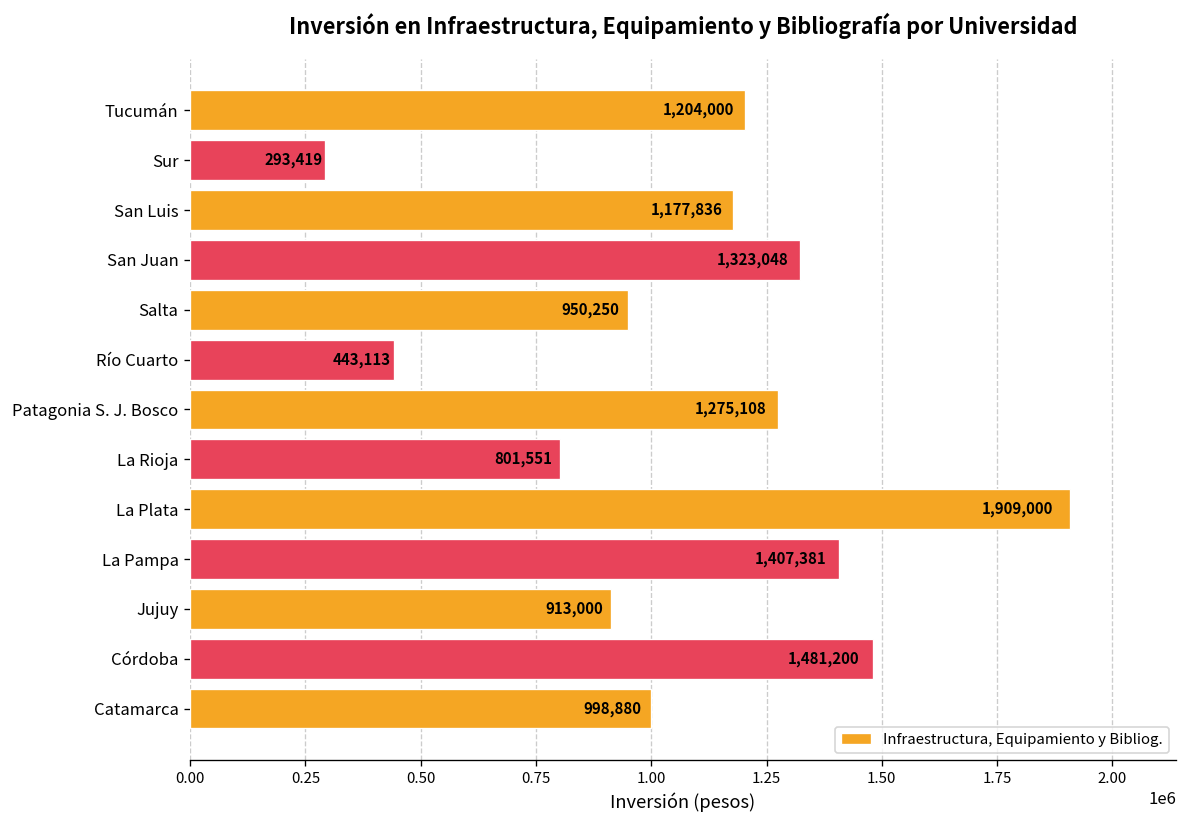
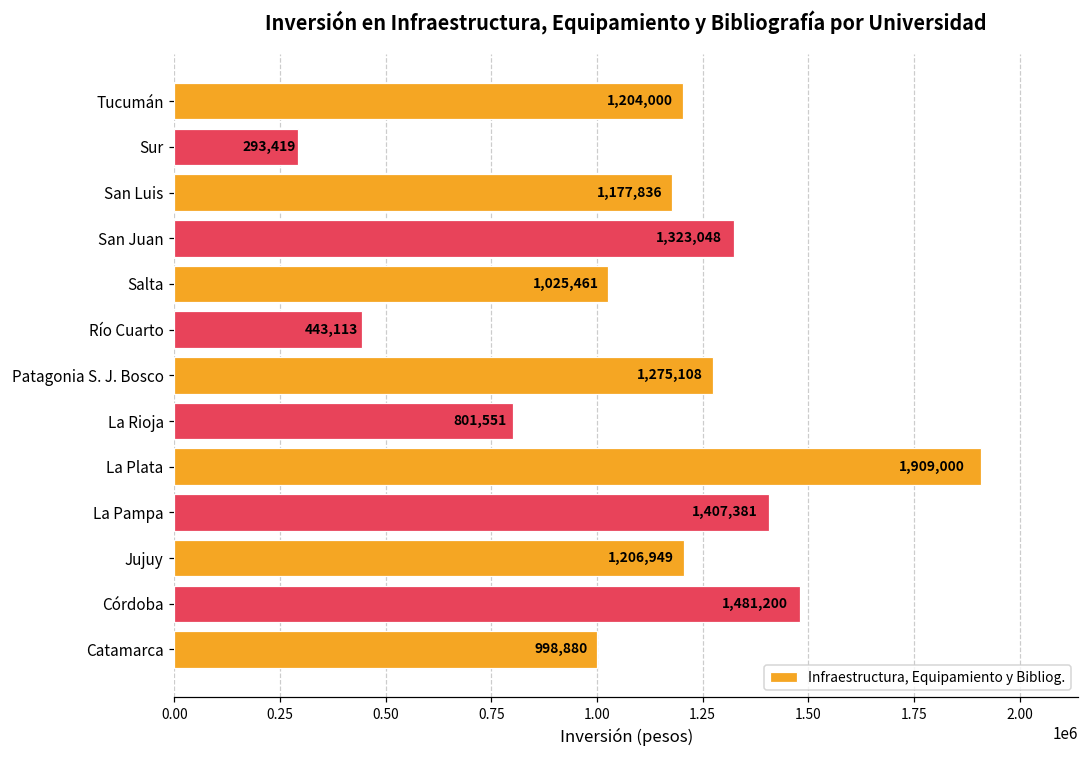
  {
    "Tucumán": "1,204,000",
    "Sur": "293,419",
    "San Luis": "1,177,836",
    "San Juan": "1,323,048",
-   "Salta": "950,250",
+   "Salta": "1,025,461",
    "Río Cuarto": "443,113",
    "Patagonia S. J. Bosco": "1,275,108",
    "La Rioja": "801,551",
    "La Plata": "1,909,000",
    "La Pampa": "1,407,381",
-   "Jujuy": "913,000",
+   "Jujuy": "1,206,949",
    "Córdoba": "1,481,200",
    "Catamarca": "998,880"
  }
